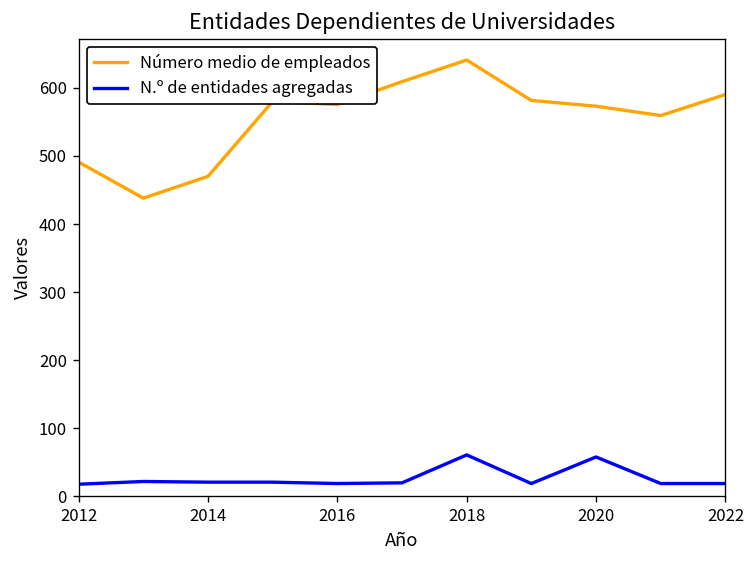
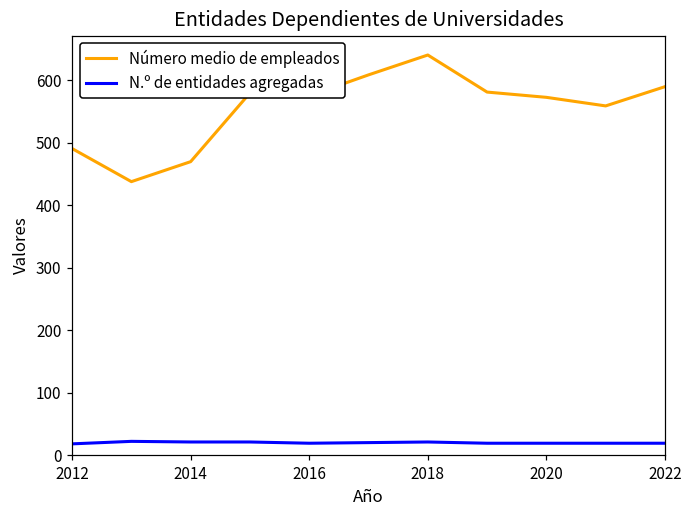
  {
    "Número medio de empleados": {
      "2012": 490,
      "2014": 470,
      "2018": 640,
      "2020": 570,
      "2022": 590
    },
    "N.º de entidades agregadas": {
      "2012": 20,
      "2014": 20,
      "2016": 20,
-     "2018": 60,
-     "2020": 60,
+     "2018": 20,
+     "2020": 20,
      "2022": 20
    }
  }
